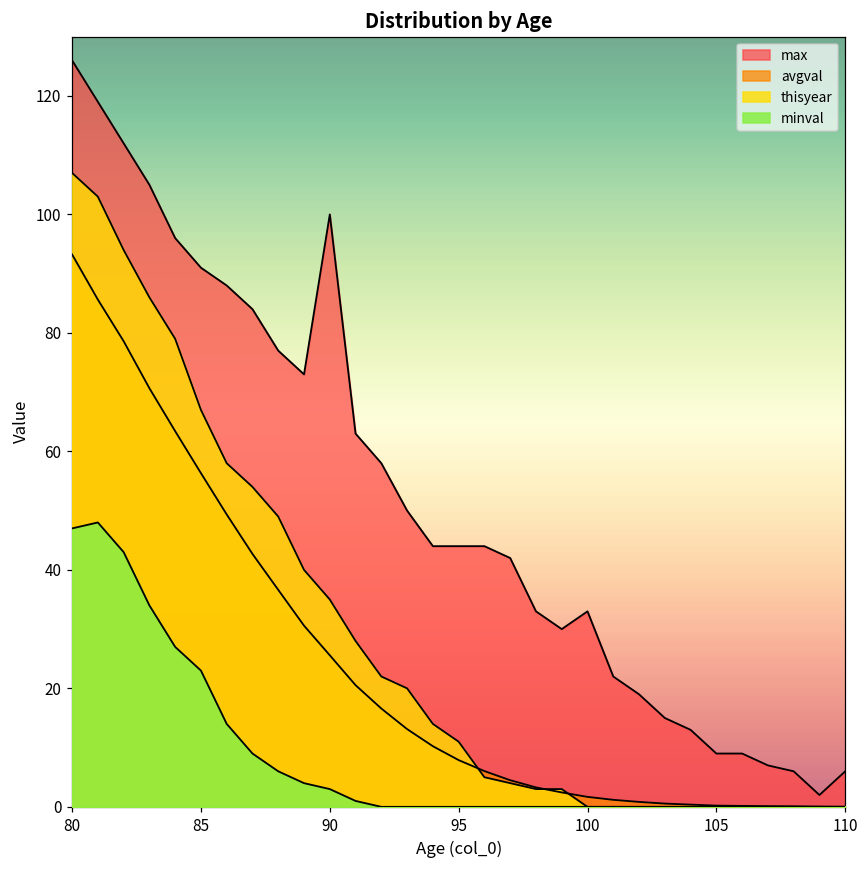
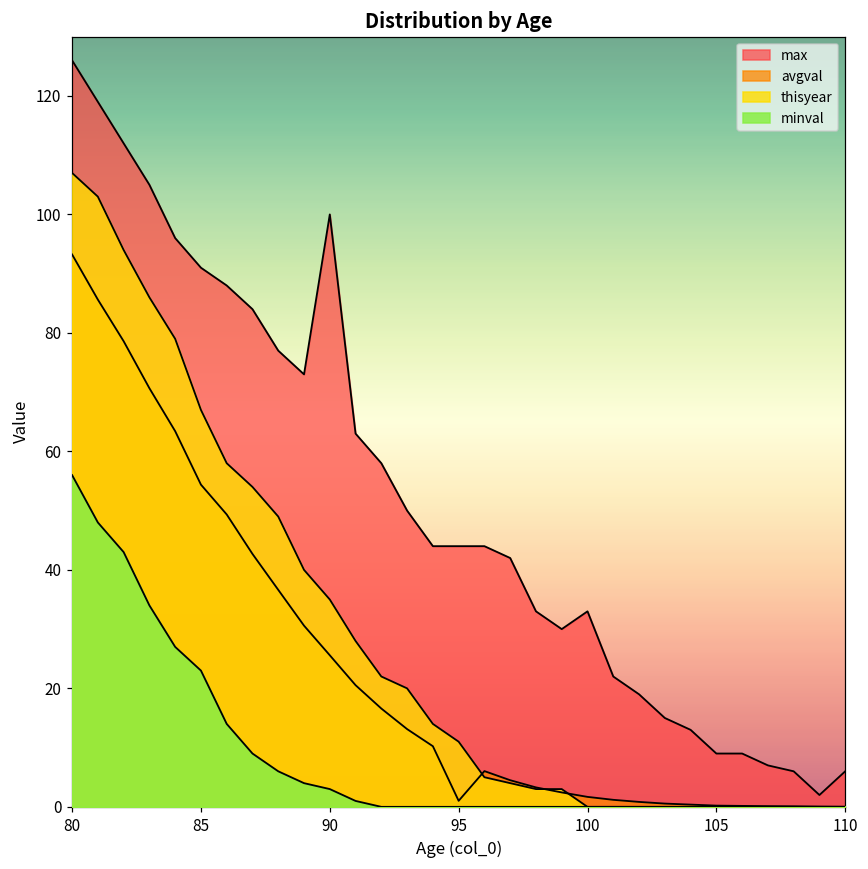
  {
    "max": {
      "80": 126,
      "85": 91,
      "90": 100,
      "95": 44,
      "100": 33,
      "105": 9,
      "110": 6
    },
    "avgval": {
      "80": 93,
-     "85": 56,
+     "85": 54,
      "90": 26,
-     "95": 8,
+     "95": 1,
      "100": 2
    },
    "thisyear": {
      "80": 107,
      "85": 67,
      "90": 35,
      "95": 11
    },
    "minval": {
-     "80": 47,
+     "80": 56,
      "85": 23,
      "90": 3,
      "95": 0
    }
  }
